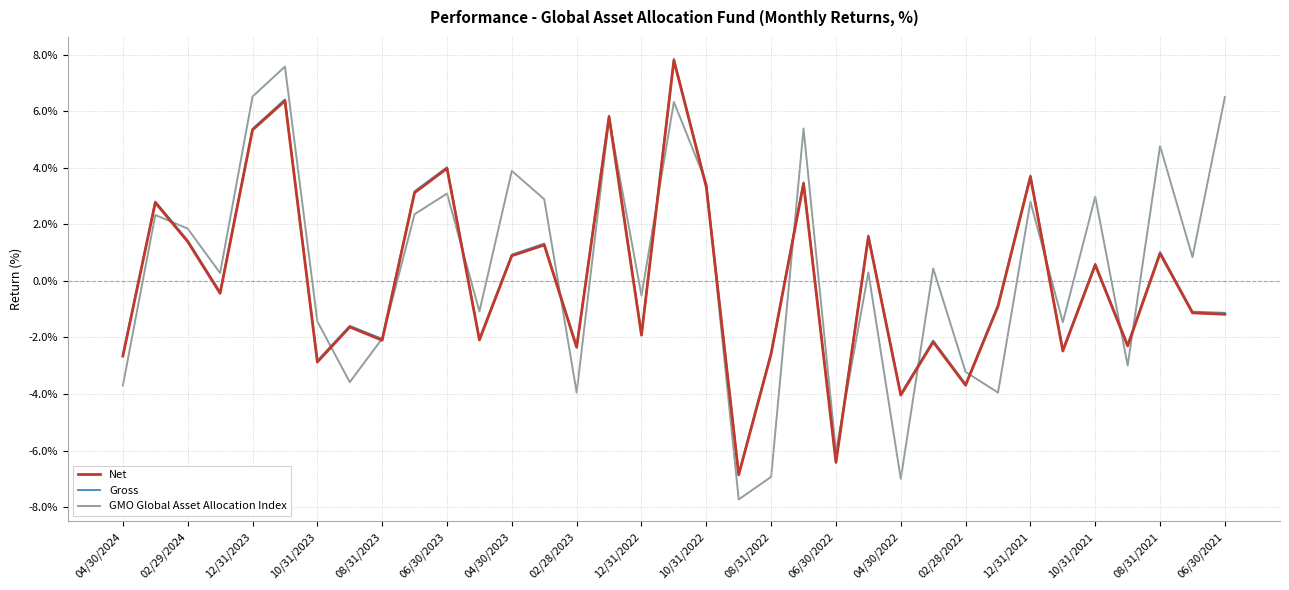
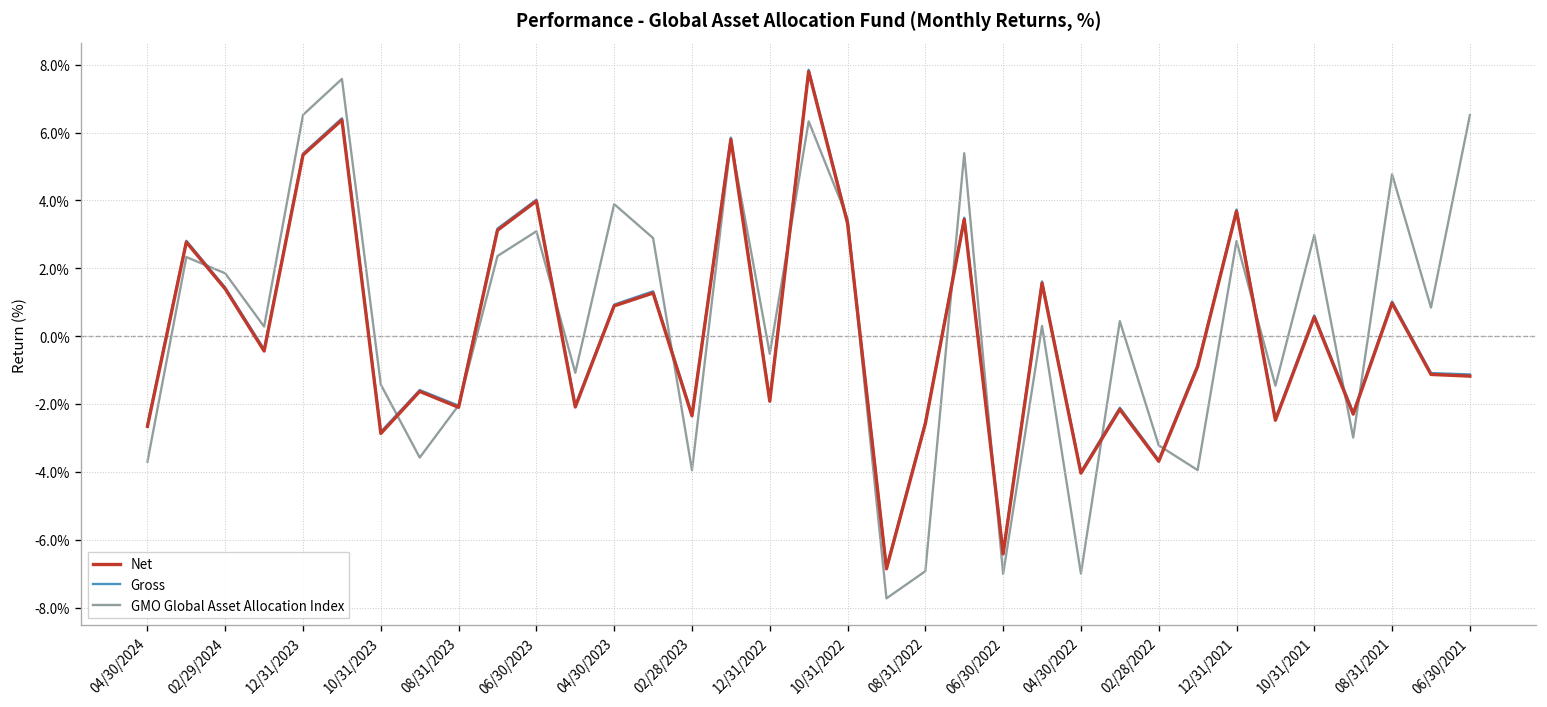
  {
    "GMO Global Asset Allocation Index": {
      "04/30/2024": "-3.7%",
      "02/29/2024": "1.9%",
      "12/31/2023": "6.5%",
      "10/31/2023": "-1.4%",
      "06/30/2023": "3.1%",
      "04/30/2023": "3.9%",
      "02/28/2023": "-4.0%",
      "12/31/2022": "-0.5%",
      "10/31/2022": "3.5%",
      "08/31/2022": "-6.9%",
-     "06/30/2022": "-6.0%",
+     "06/30/2022": "-7.0%",
      "04/30/2022": "-7.0%",
      "02/28/2022": "-3.2%",
      "12/31/2021": "2.8%",
      "10/31/2021": "3.0%",
      "08/31/2021": "4.8%",
      "06/30/2021": "6.5%"
    }
  }
